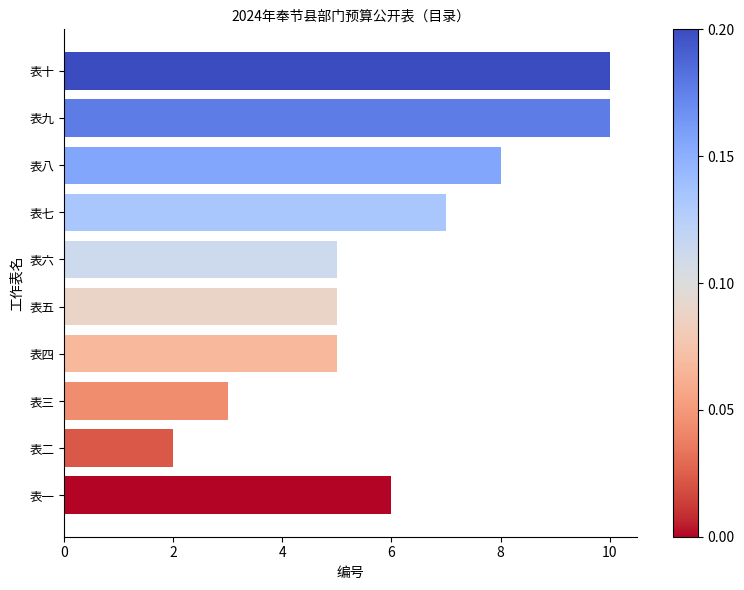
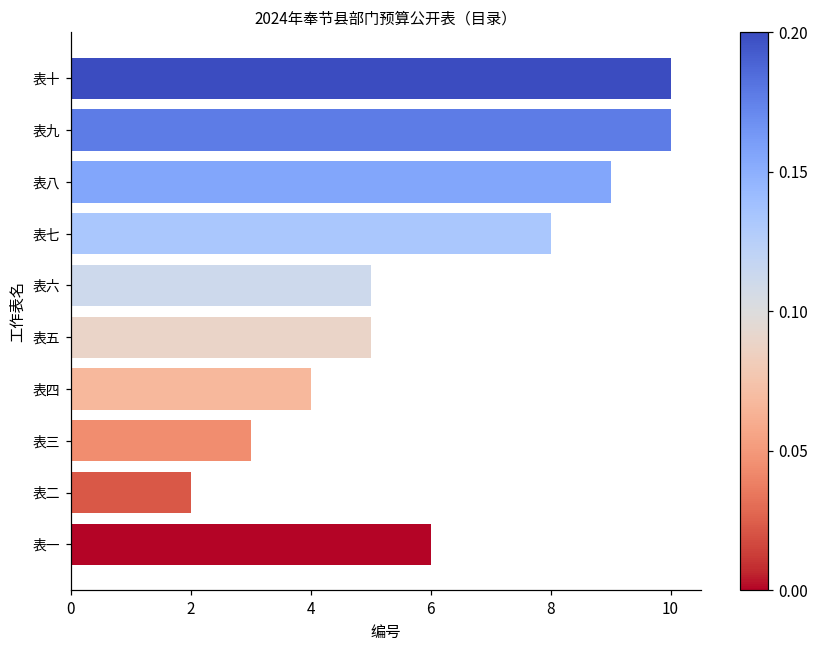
  {
    "表十": 10,
    "表九": 10,
-   "表八": 8,
-   "表七": 7,
+   "表八": 9,
+   "表七": 8,
    "表六": 5,
    "表五": 5,
-   "表四": 5,
+   "表四": 4,
    "表三": 3,
    "表二": 2,
    "表一": 6
  }
